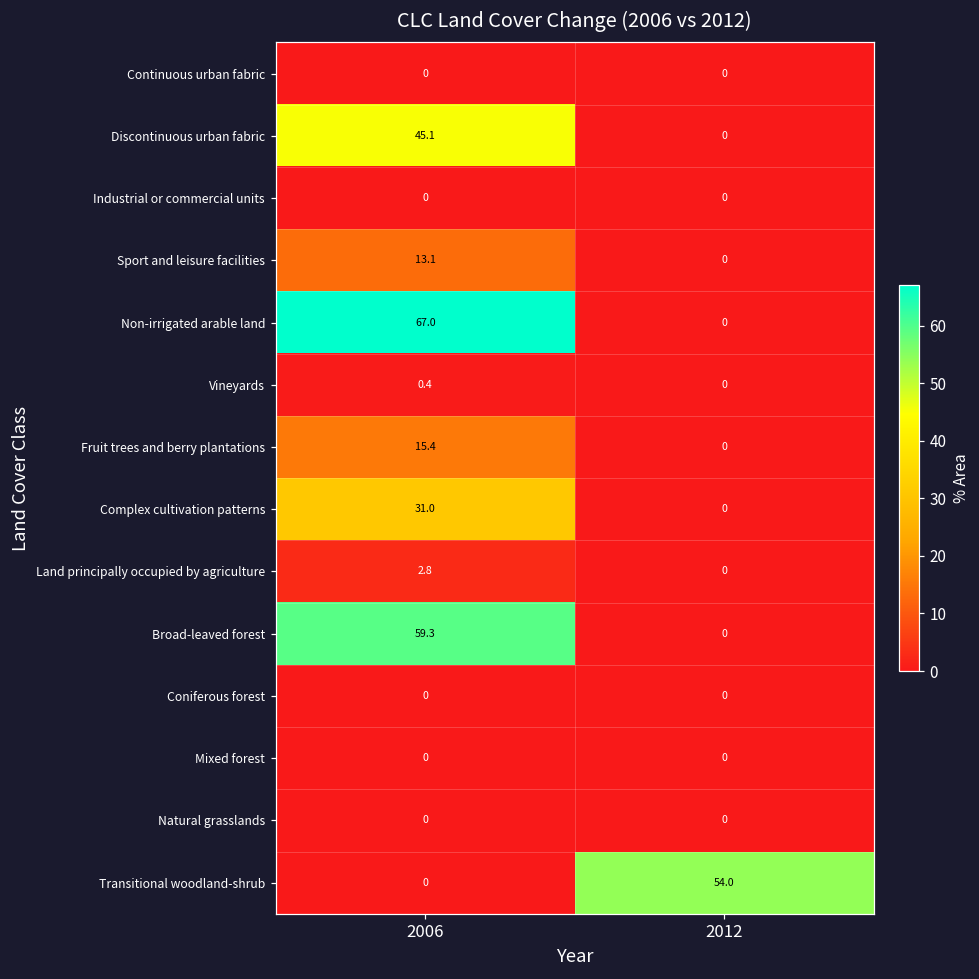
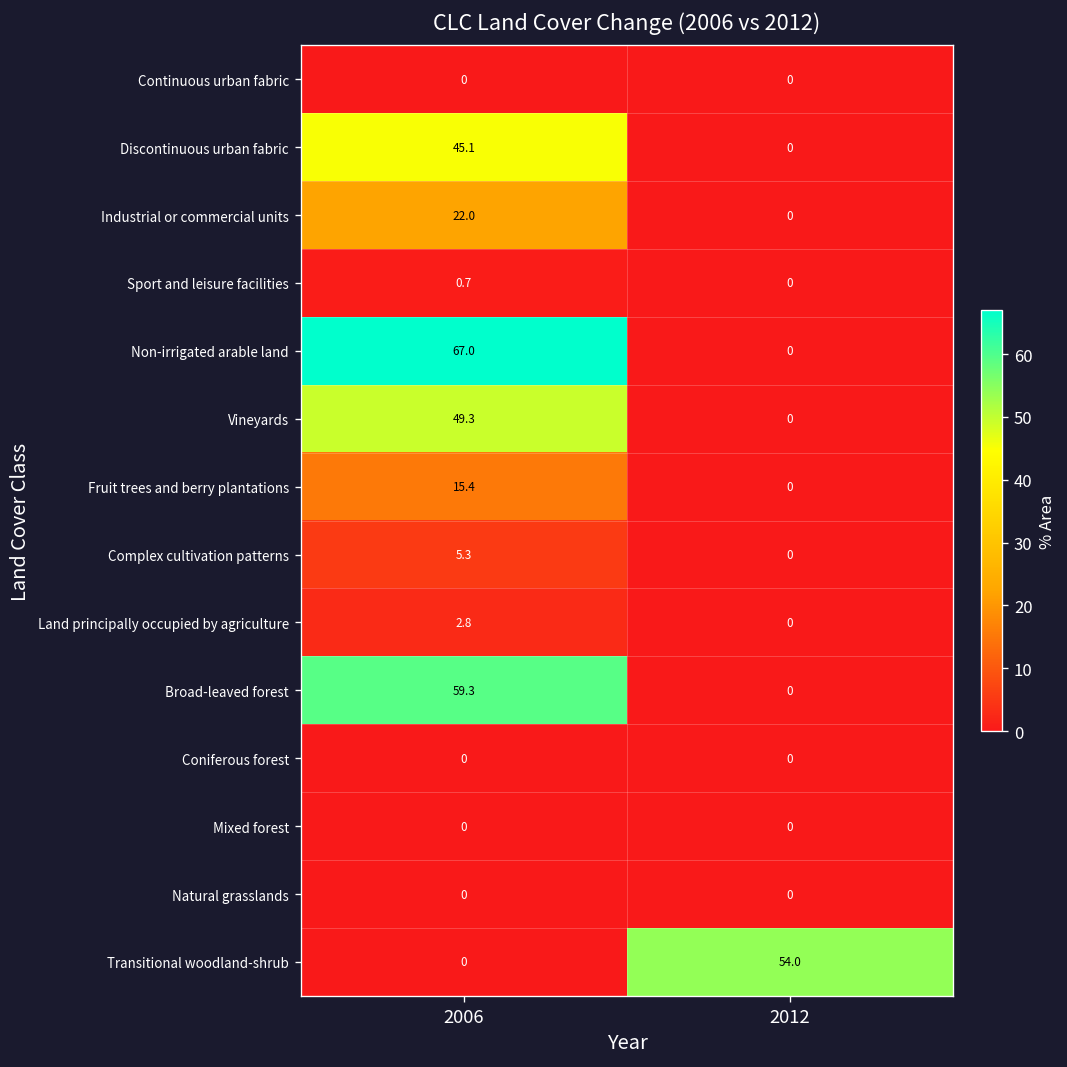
  {
    "Continuous urban fabric": {
      "2006": 0,
      "2012": 0
    },
    "Discontinuous urban fabric": {
      "2006": 45.1,
      "2012": 0
    },
    "Industrial or commercial units": {
-     "2006": 0,
+     "2006": 22.0,
      "2012": 0
    },
    "Sport and leisure facilities": {
-     "2006": 13.1,
+     "2006": 0.7,
      "2012": 0
    },
    "Non-irrigated arable land": {
      "2006": 67.0,
      "2012": 0
    },
    "Vineyards": {
-     "2006": 0.4,
+     "2006": 49.3,
      "2012": 0
    },
    "Fruit trees and berry plantations": {
      "2006": 15.4,
      "2012": 0
    },
    "Complex cultivation patterns": {
-     "2006": 31.0,
+     "2006": 5.3,
      "2012": 0
    },
    "Land principally occupied by agriculture": {
      "2006": 2.8,
      "2012": 0
    },
    "Broad-leaved forest": {
      "2006": 59.3,
      "2012": 0
    },
    "Coniferous forest": {
      "2006": 0,
      "2012": 0
    },
    "Mixed forest": {
      "2006": 0,
      "2012": 0
    },
    "Natural grasslands": {
      "2006": 0,
      "2012": 0
    },
    "Transitional woodland-shrub": {
      "2006": 0,
      "2012": 54.0
    }
  }
